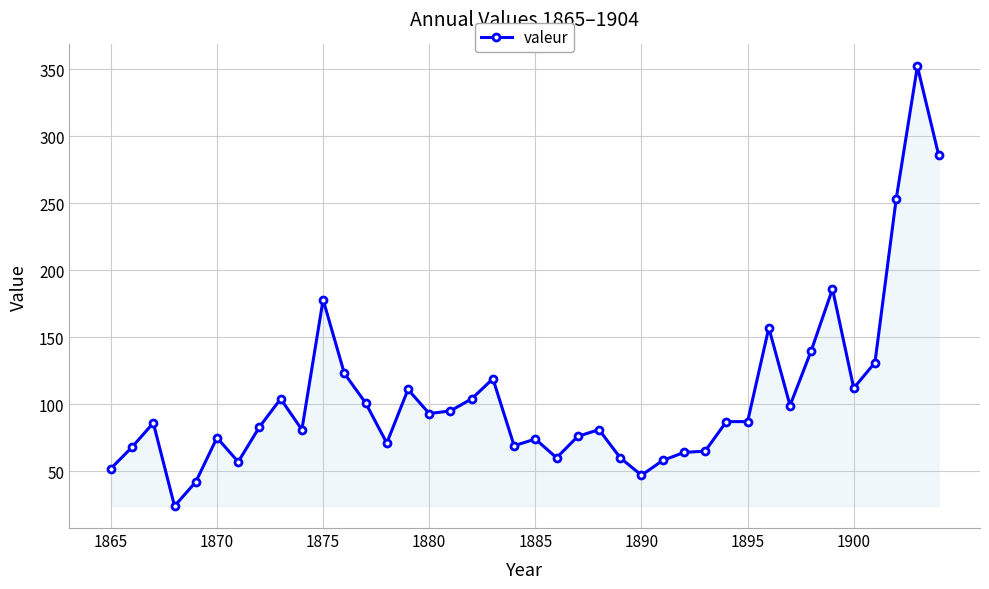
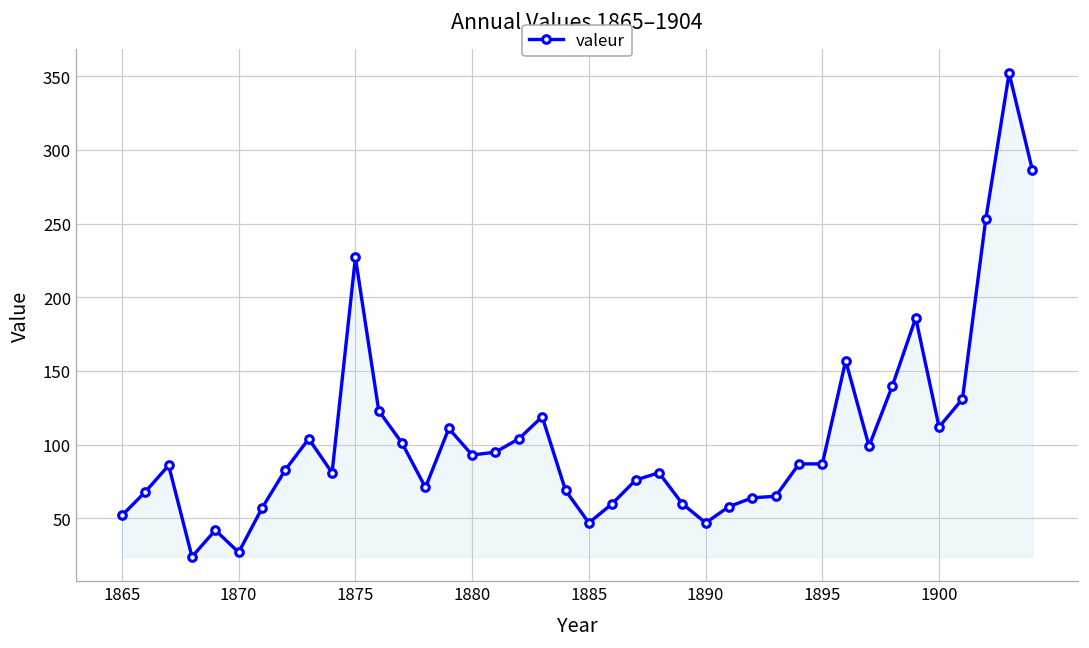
  {
    "1865": 52,
-   "1870": 75,
-   "1875": 178,
+   "1870": 27,
+   "1875": 227,
    "1880": 93,
-   "1885": 74,
+   "1885": 47,
    "1890": 47,
    "1895": 87,
    "1900": 112
  }
